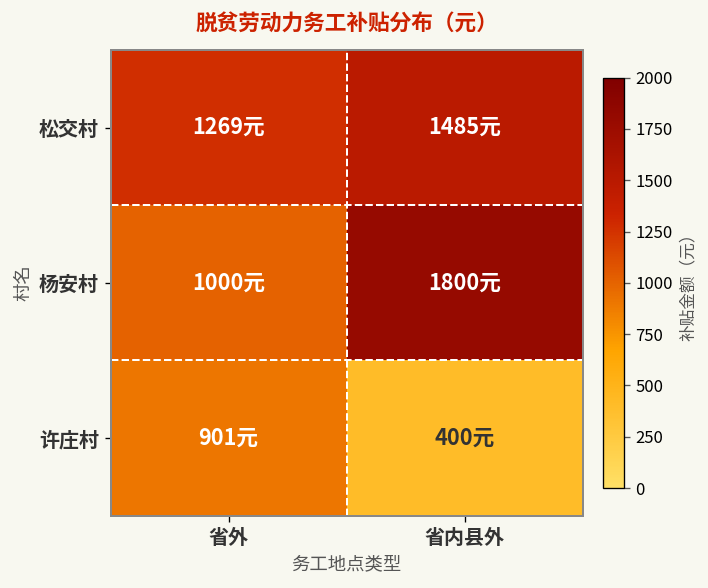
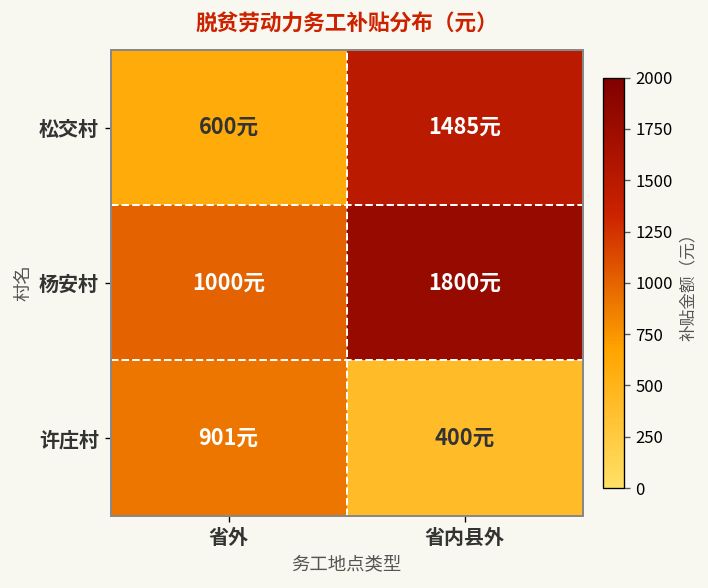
  {
    "松交村": {
-     "省外": "1269元",
+     "省外": "600元",
      "省内县外": "1485元"
    },
    "杨安村": {
      "省外": "1000元",
      "省内县外": "1800元"
    },
    "许庄村": {
      "省外": "901元",
      "省内县外": "400元"
    }
  }
